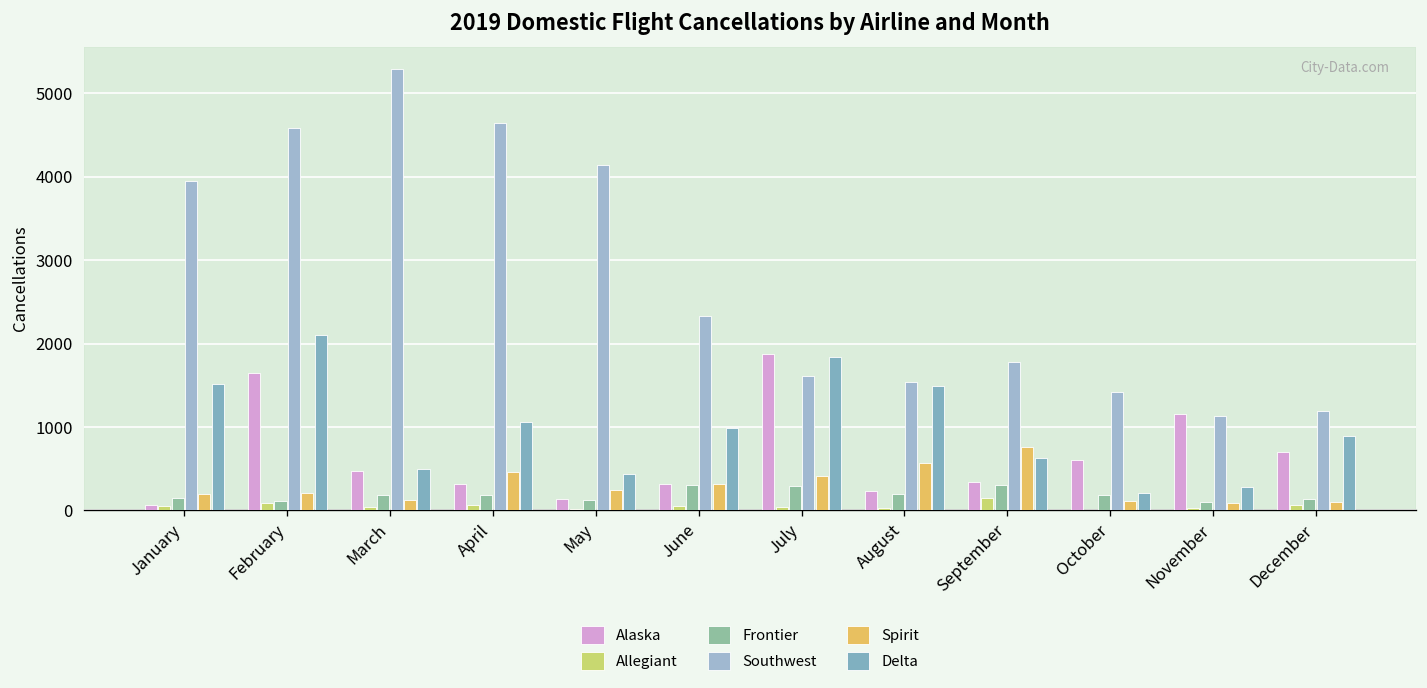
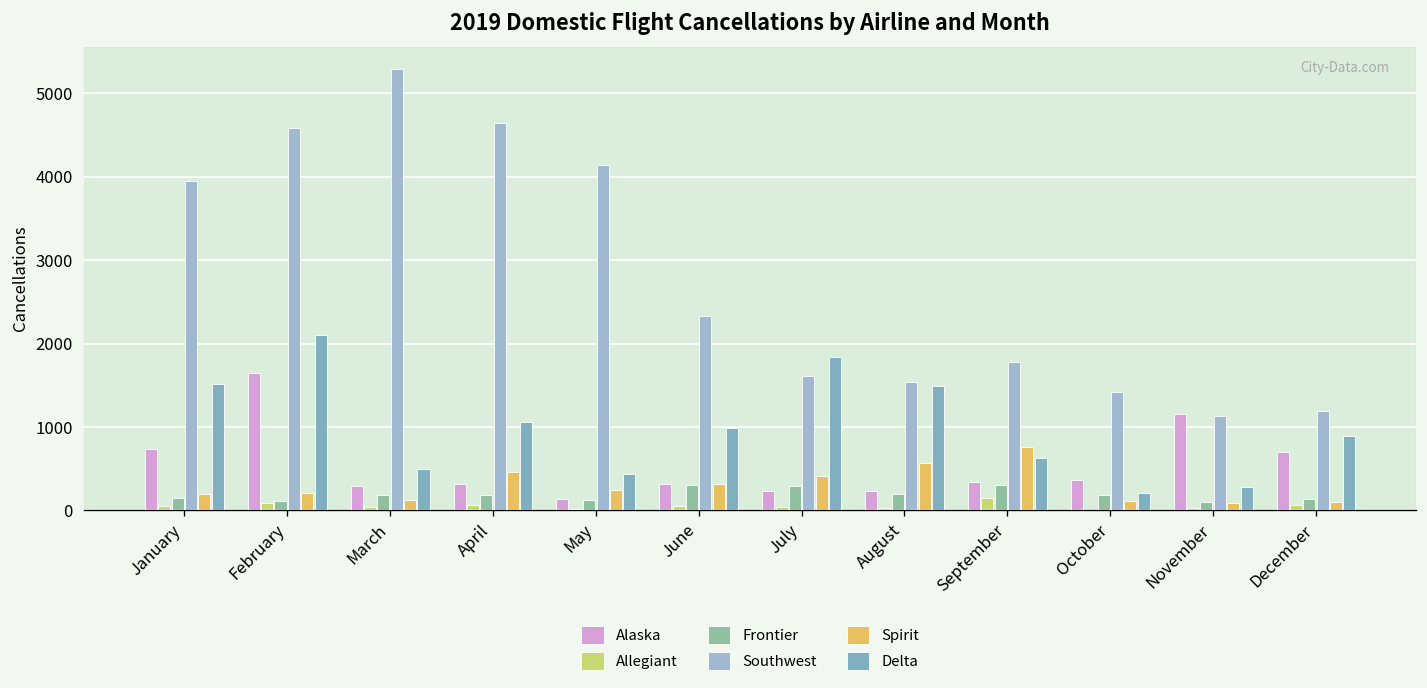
  {
    "Alaska": {
-     "January": 100,
+     "January": 700,
      "February": 1600,
-     "March": 500,
+     "March": 300,
      "April": 300,
      "May": 100,
      "June": 300,
-     "July": 1900,
+     "July": 200,
      "August": 200,
      "September": 300,
-     "October": 600,
+     "October": 400,
      "November": 1200,
      "December": 700
    }
  }
